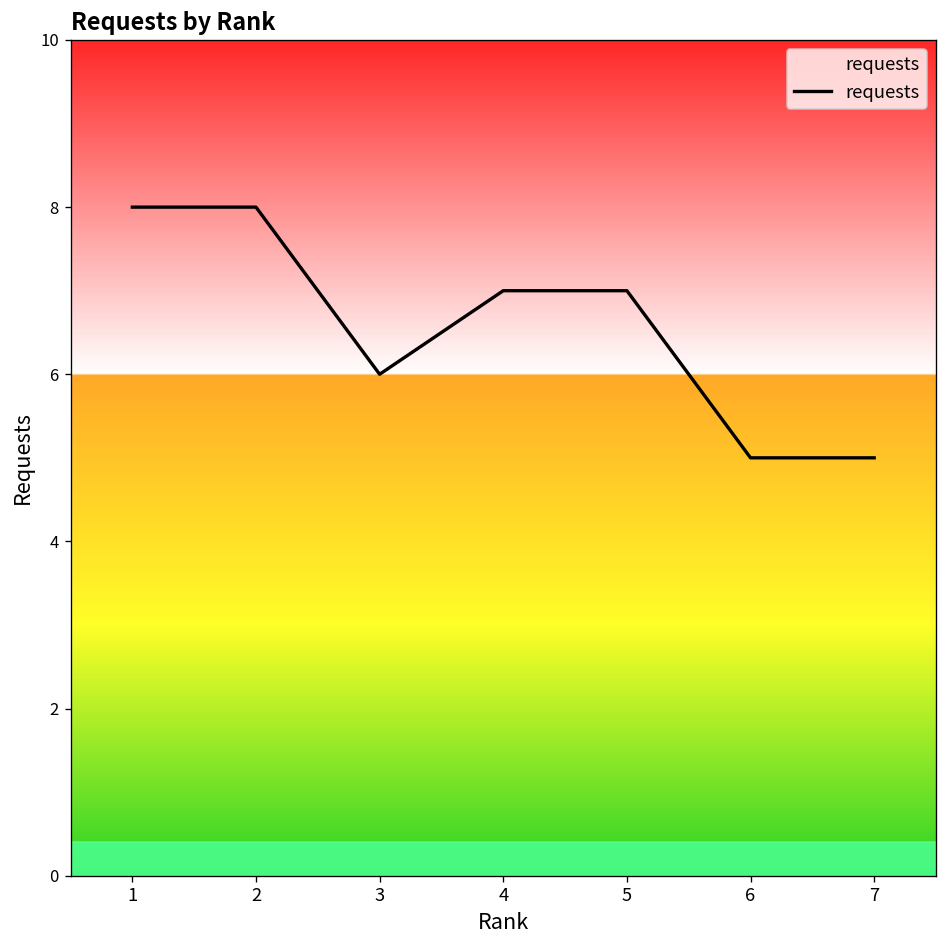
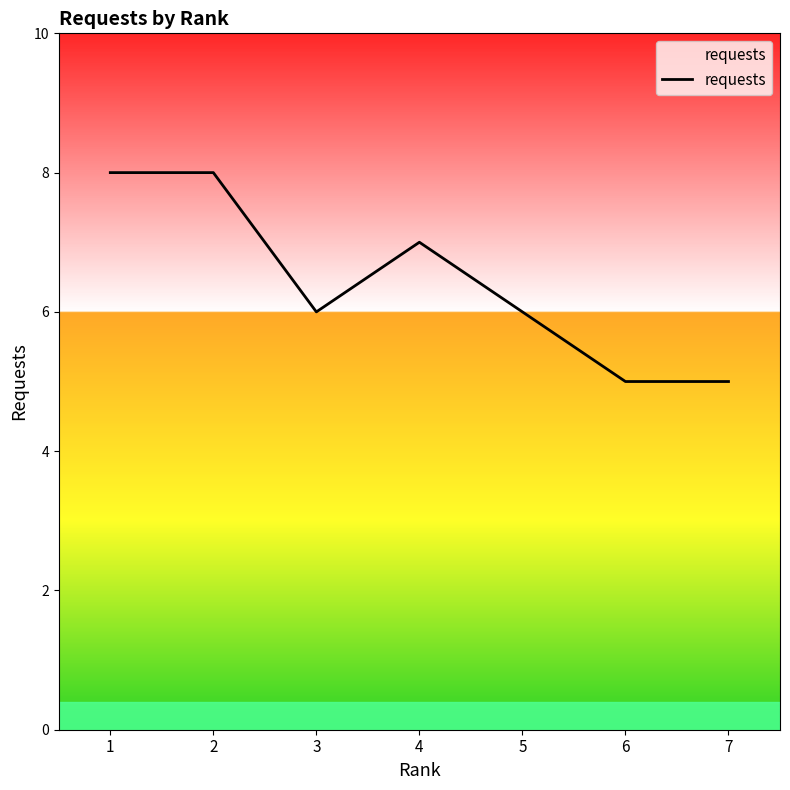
  {
    "1": 8,
    "2": 8,
    "3": 6,
    "4": 7,
-   "5": 7,
+   "5": 6,
    "6": 5,
    "7": 5
  }
